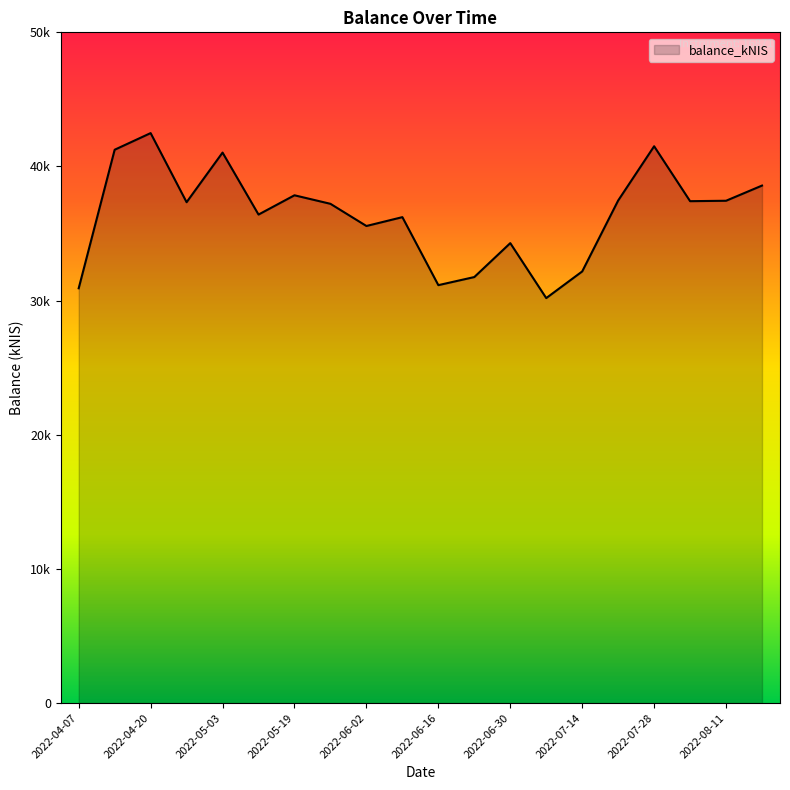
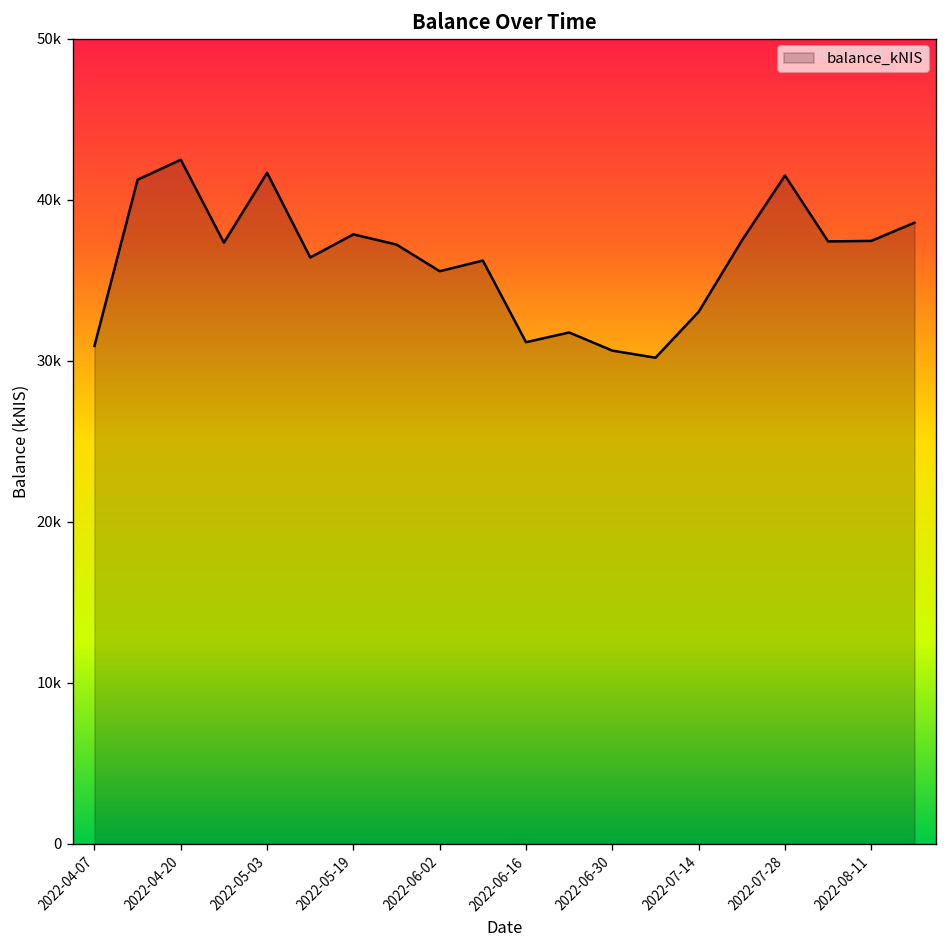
  {
    "2022-04-07": 30900,
    "2022-04-20": 42500,
-   "2022-05-03": 41000,
+   "2022-05-03": 41700,
    "2022-05-19": 37900,
    "2022-06-02": 35600,
    "2022-06-16": 31200,
-   "2022-06-30": 34300,
-   "2022-07-14": 32200,
+   "2022-06-30": 30600,
+   "2022-07-14": 33000,
    "2022-07-28": 41500,
    "2022-08-11": 37400
  }
